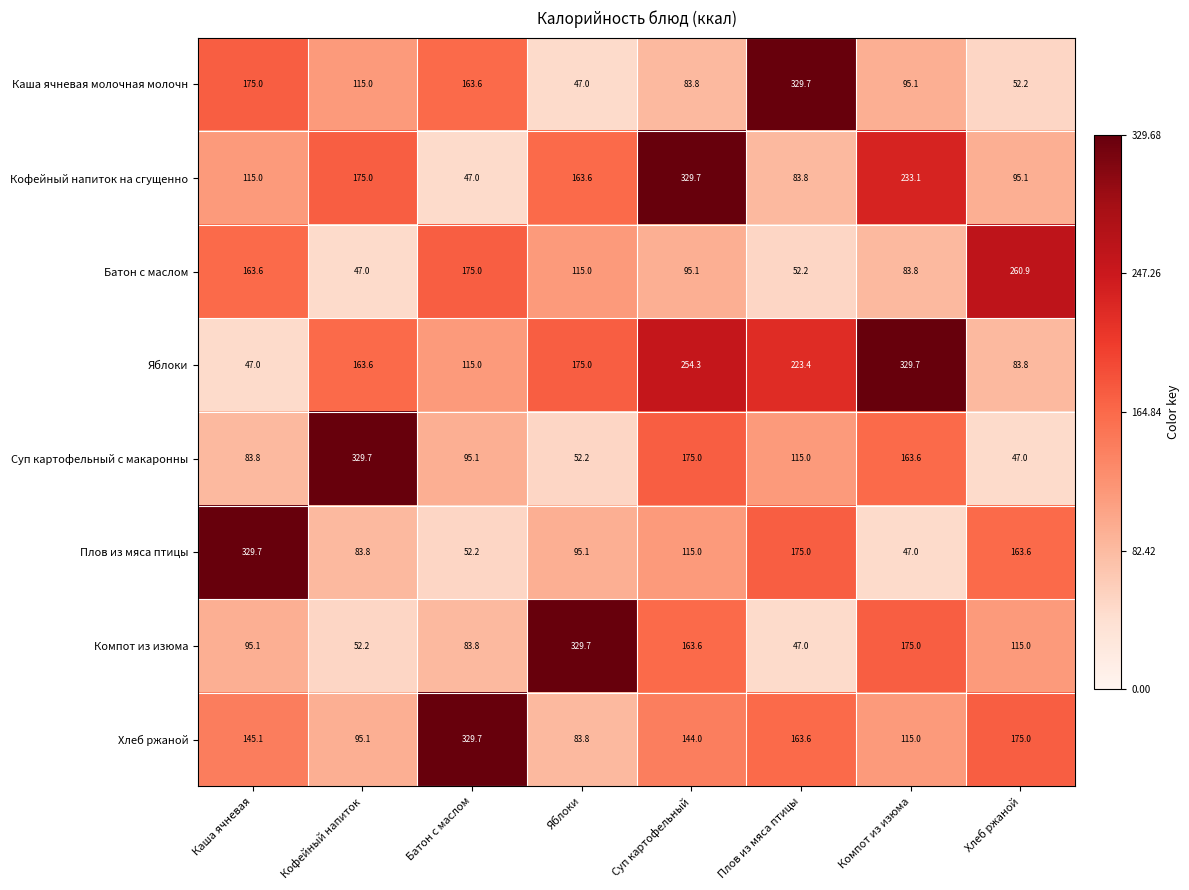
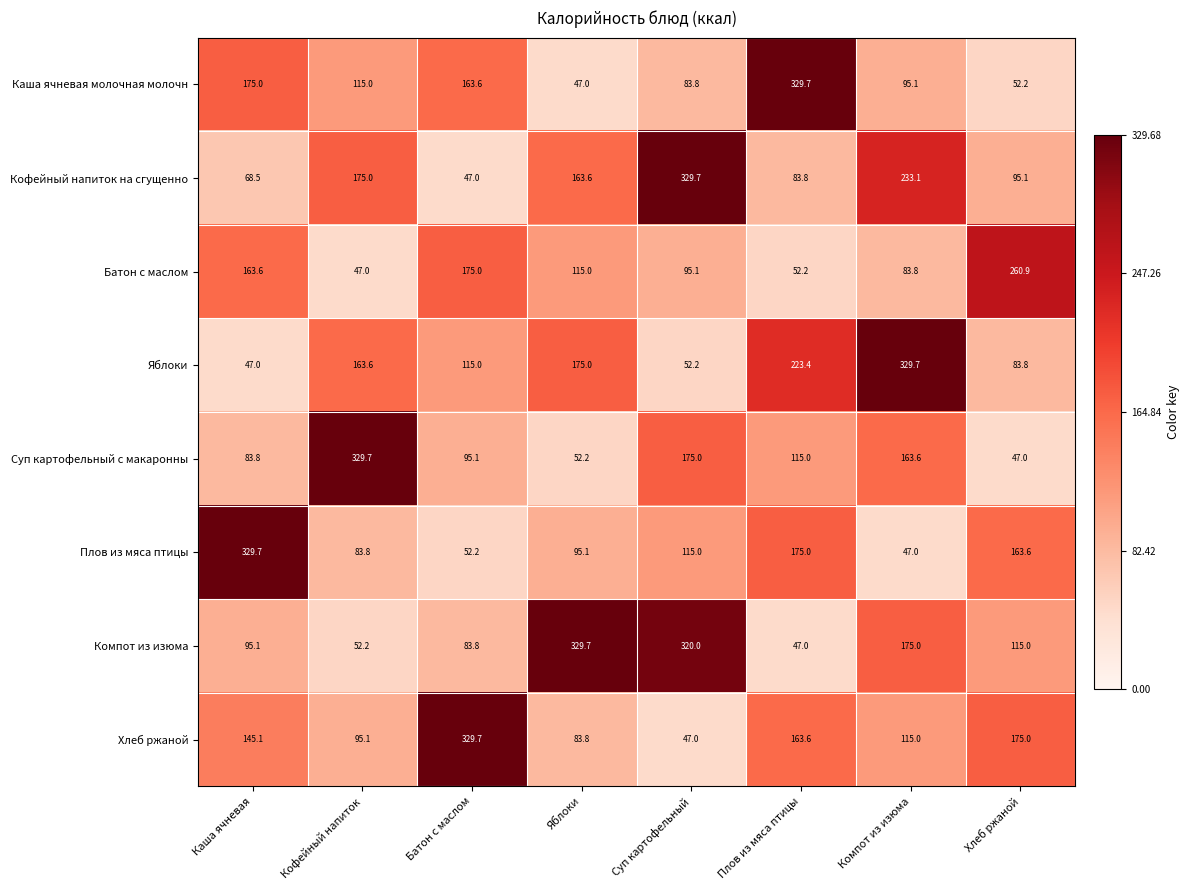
  {
    "Каша ячневая молочная молочн": {
      "Каша ячневая": 175.0,
      "Кофейный напиток": 115.0,
      "Батон с маслом": 163.6,
      "Яблоки": 47.0,
      "Суп картофельный": 83.8,
      "Плов из мяса птицы": 329.7,
      "Компот из изюма": 95.1,
      "Хлеб ржаной": 52.2
    },
    "Кофейный напиток на сгущенно": {
-     "Каша ячневая": 115.0,
+     "Каша ячневая": 68.5,
      "Кофейный напиток": 175.0,
      "Батон с маслом": 47.0,
      "Яблоки": 163.6,
      "Суп картофельный": 329.7,
      "Плов из мяса птицы": 83.8,
      "Компот из изюма": 233.1,
      "Хлеб ржаной": 95.1
    },
    "Батон с маслом": {
      "Каша ячневая": 163.6,
      "Кофейный напиток": 47.0,
      "Батон с маслом": 175.0,
      "Яблоки": 115.0,
      "Суп картофельный": 95.1,
      "Плов из мяса птицы": 52.2,
      "Компот из изюма": 83.8,
      "Хлеб ржаной": 260.9
    },
    "Яблоки": {
      "Каша ячневая": 47.0,
      "Кофейный напиток": 163.6,
      "Батон с маслом": 115.0,
      "Яблоки": 175.0,
-     "Суп картофельный": 254.3,
+     "Суп картофельный": 52.2,
      "Плов из мяса птицы": 223.4,
      "Компот из изюма": 329.7,
      "Хлеб ржаной": 83.8
    },
    "Суп картофельный с макаронны": {
      "Каша ячневая": 83.8,
      "Кофейный напиток": 329.7,
      "Батон с маслом": 95.1,
      "Яблоки": 52.2,
      "Суп картофельный": 175.0,
      "Плов из мяса птицы": 115.0,
      "Компот из изюма": 163.6,
      "Хлеб ржаной": 47.0
    },
    "Плов из мяса птицы": {
      "Каша ячневая": 329.7,
      "Кофейный напиток": 83.8,
      "Батон с маслом": 52.2,
      "Яблоки": 95.1,
      "Суп картофельный": 115.0,
      "Плов из мяса птицы": 175.0,
      "Компот из изюма": 47.0,
      "Хлеб ржаной": 163.6
    },
    "Компот из изюма": {
      "Каша ячневая": 95.1,
      "Кофейный напиток": 52.2,
      "Батон с маслом": 83.8,
      "Яблоки": 329.7,
-     "Суп картофельный": 163.6,
+     "Суп картофельный": 320.0,
      "Плов из мяса птицы": 47.0,
      "Компот из изюма": 175.0,
      "Хлеб ржаной": 115.0
    },
    "Хлеб ржаной": {
      "Каша ячневая": 145.1,
      "Кофейный напиток": 95.1,
      "Батон с маслом": 329.7,
      "Яблоки": 83.8,
-     "Суп картофельный": 144.0,
+     "Суп картофельный": 47.0,
      "Плов из мяса птицы": 163.6,
      "Компот из изюма": 115.0,
      "Хлеб ржаной": 175.0
    }
  }
